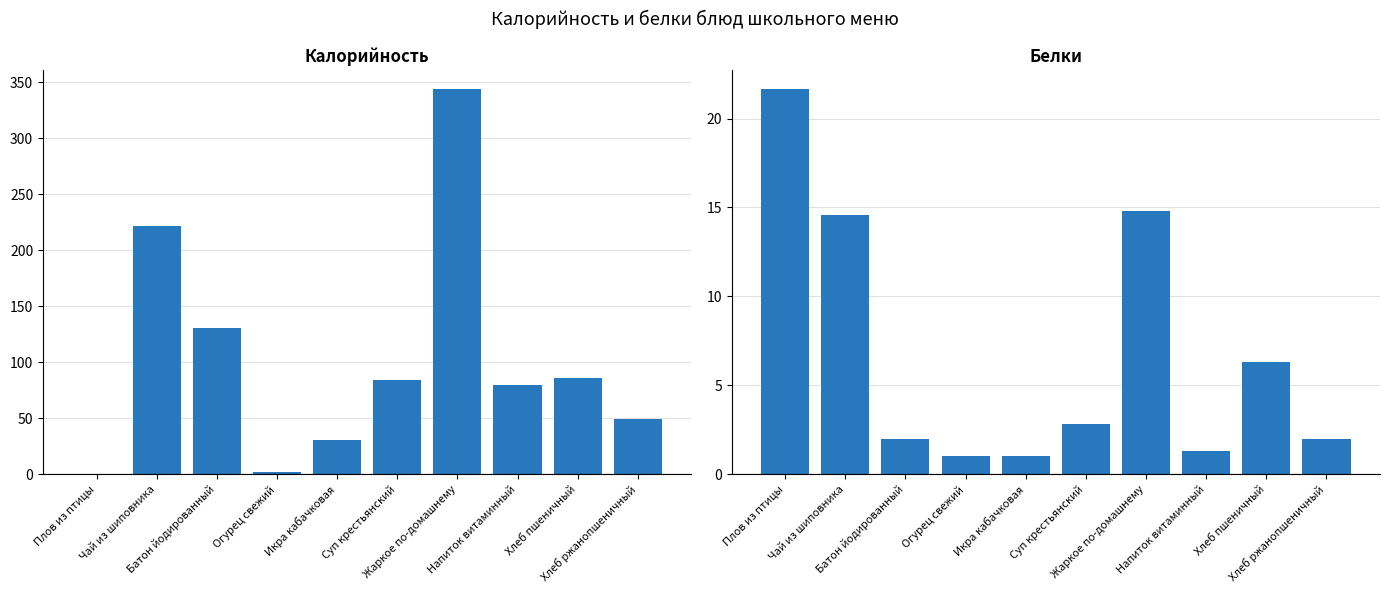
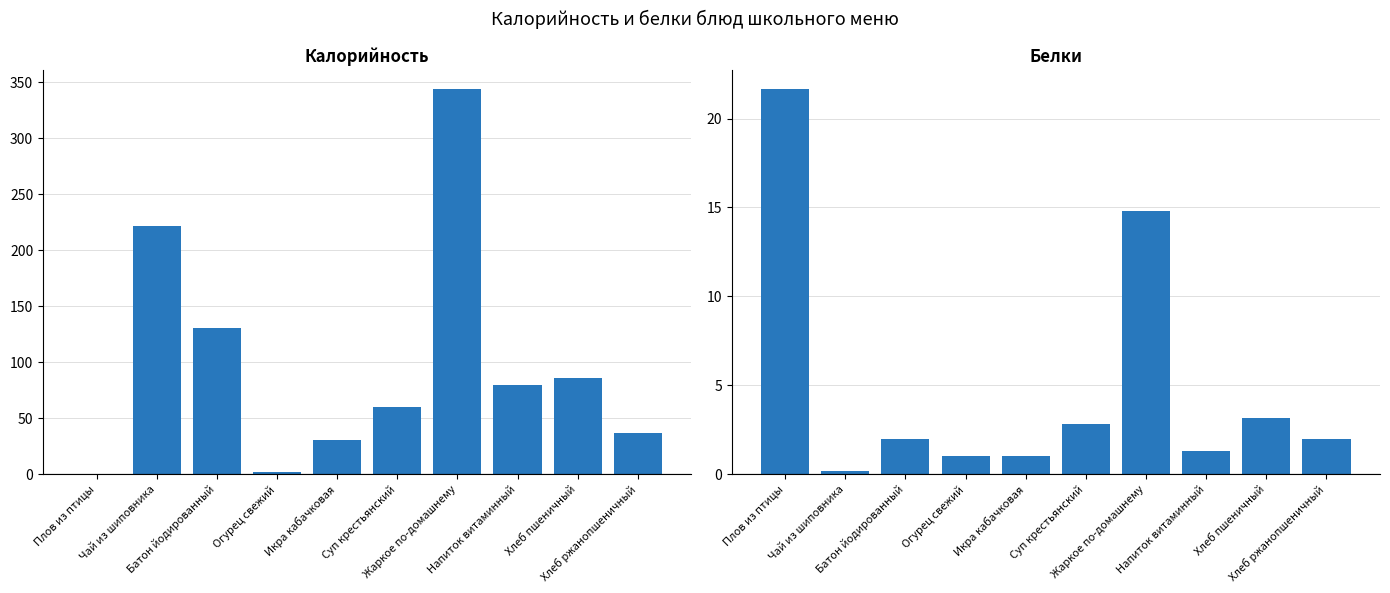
  {
    "Калорийность": {
      "Чай из шиповника": 221,
      "Батон йодированный": 131,
      "Огурец свежий": 2,
      "Икра кабачковая": 30,
-     "Суп крестьянский": 84,
+     "Суп крестьянский": 60,
      "Жаркое по-домашнему": 344,
      "Напиток витаминный": 79,
      "Хлеб пшеничный": 86,
-     "Хлеб ржанопшеничный": 50
+     "Хлеб ржанопшеничный": 37
    },
    "Белки": {
      "Плов из птицы": 21.6,
-     "Чай из шиповника": 14.6,
+     "Чай из шиповника": 0.2,
      "Батон йодированный": 2.0,
      "Огурец свежий": 1.0,
      "Икра кабачковая": 1.1,
      "Суп крестьянский": 2.8,
      "Жаркое по-домашнему": 14.8,
      "Напиток витаминный": 1.3,
-     "Хлеб пшеничный": 6.3,
+     "Хлеб пшеничный": 3.2,
      "Хлеб ржанопшеничный": 2.0
    }
  }
